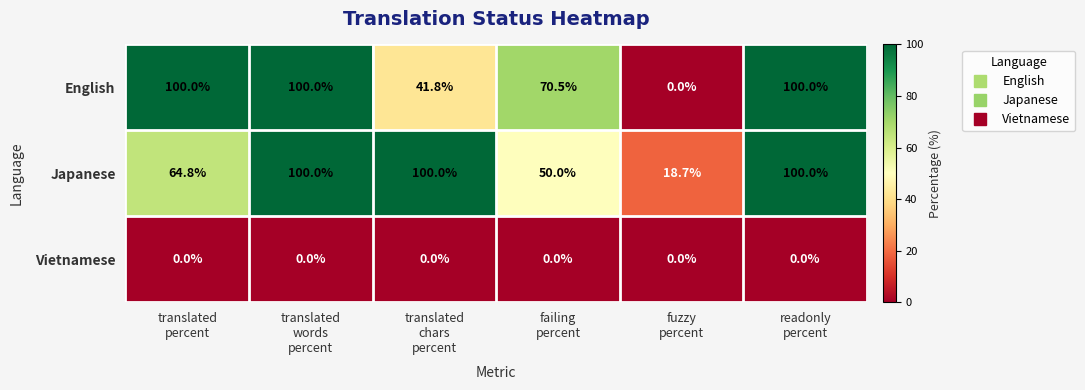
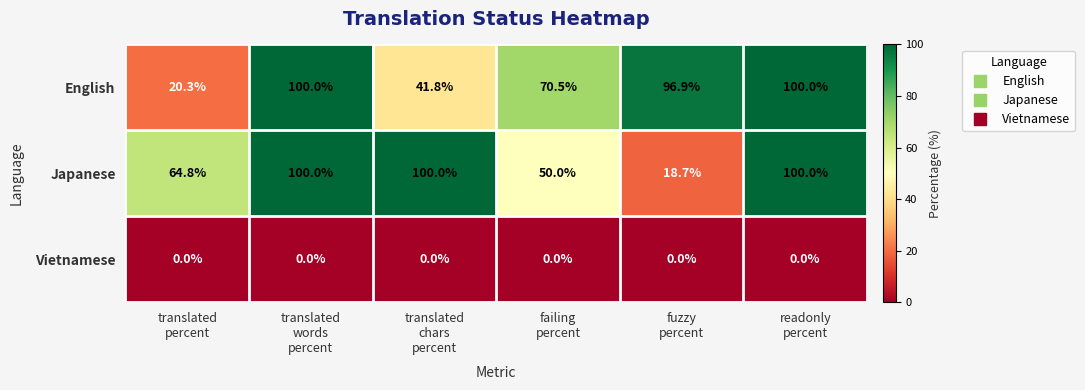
  {
    "English": {
-     "translated percent": "100.0%",
+     "translated percent": "20.3%",
      "translated words percent": "100.0%",
      "translated chars percent": "41.8%",
      "failing percent": "70.5%",
-     "fuzzy percent": "0.0%",
+     "fuzzy percent": "96.9%",
      "readonly percent": "100.0%"
    },
    "Japanese": {
      "translated percent": "64.8%",
      "translated words percent": "100.0%",
      "translated chars percent": "100.0%",
      "failing percent": "50.0%",
      "fuzzy percent": "18.7%",
      "readonly percent": "100.0%"
    },
    "Vietnamese": {
      "translated percent": "0.0%",
      "translated words percent": "0.0%",
      "translated chars percent": "0.0%",
      "failing percent": "0.0%",
      "fuzzy percent": "0.0%",
      "readonly percent": "0.0%"
    }
  }
